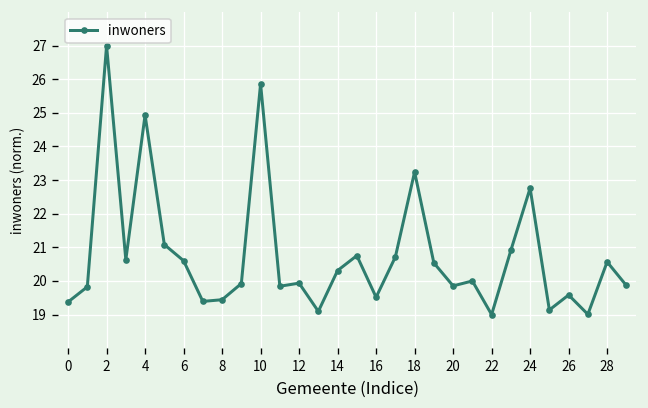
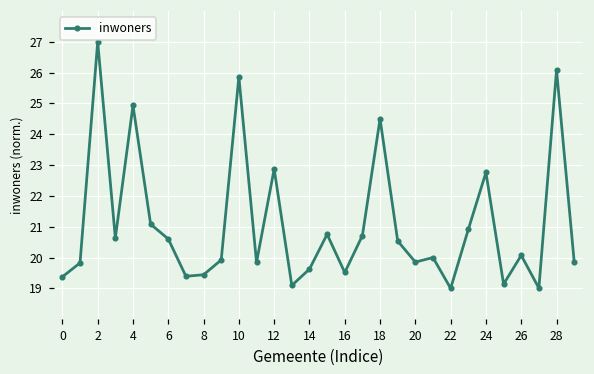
  {
    "0": 19.4,
    "2": 27.0,
    "4": 24.9,
    "6": 20.6,
    "8": 19.4,
    "10": 25.9,
-   "12": 19.9,
-   "14": 20.3,
+   "12": 22.9,
+   "14": 19.6,
    "16": 19.5,
-   "18": 23.2,
+   "18": 24.5,
    "20": 19.9,
    "22": 19.0,
    "24": 22.8,
-   "26": 19.6,
-   "28": 20.6
+   "26": 20.1,
+   "28": 26.1
  }
